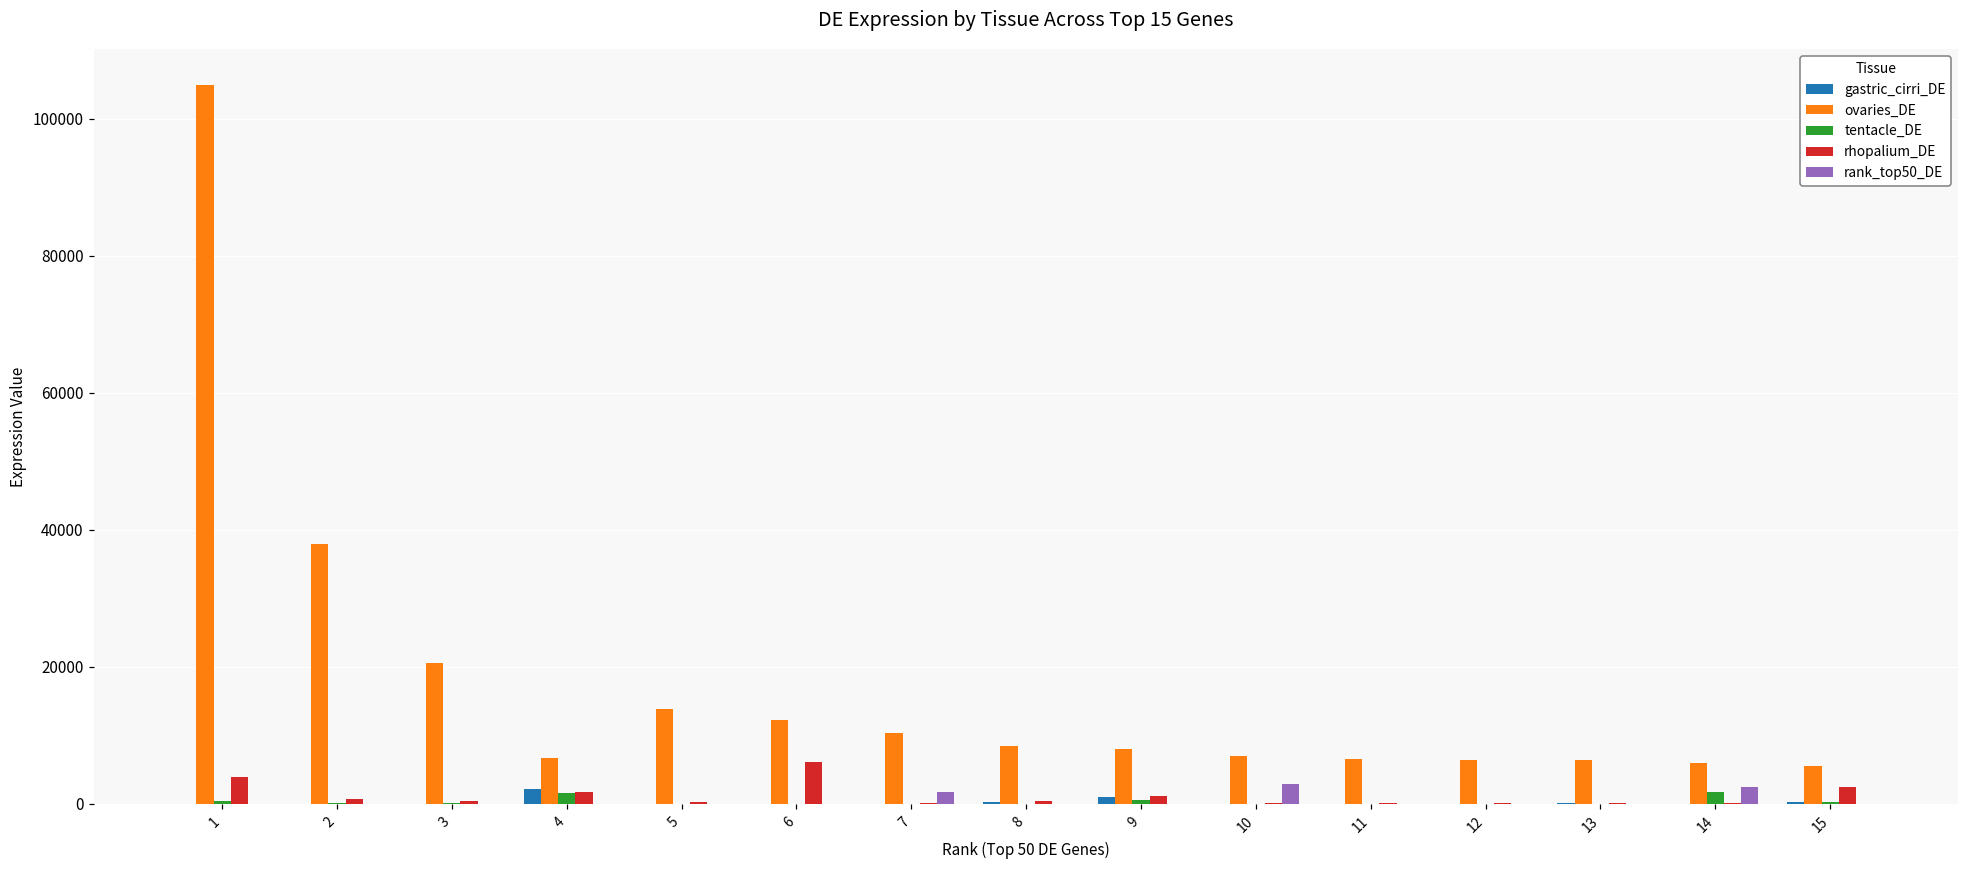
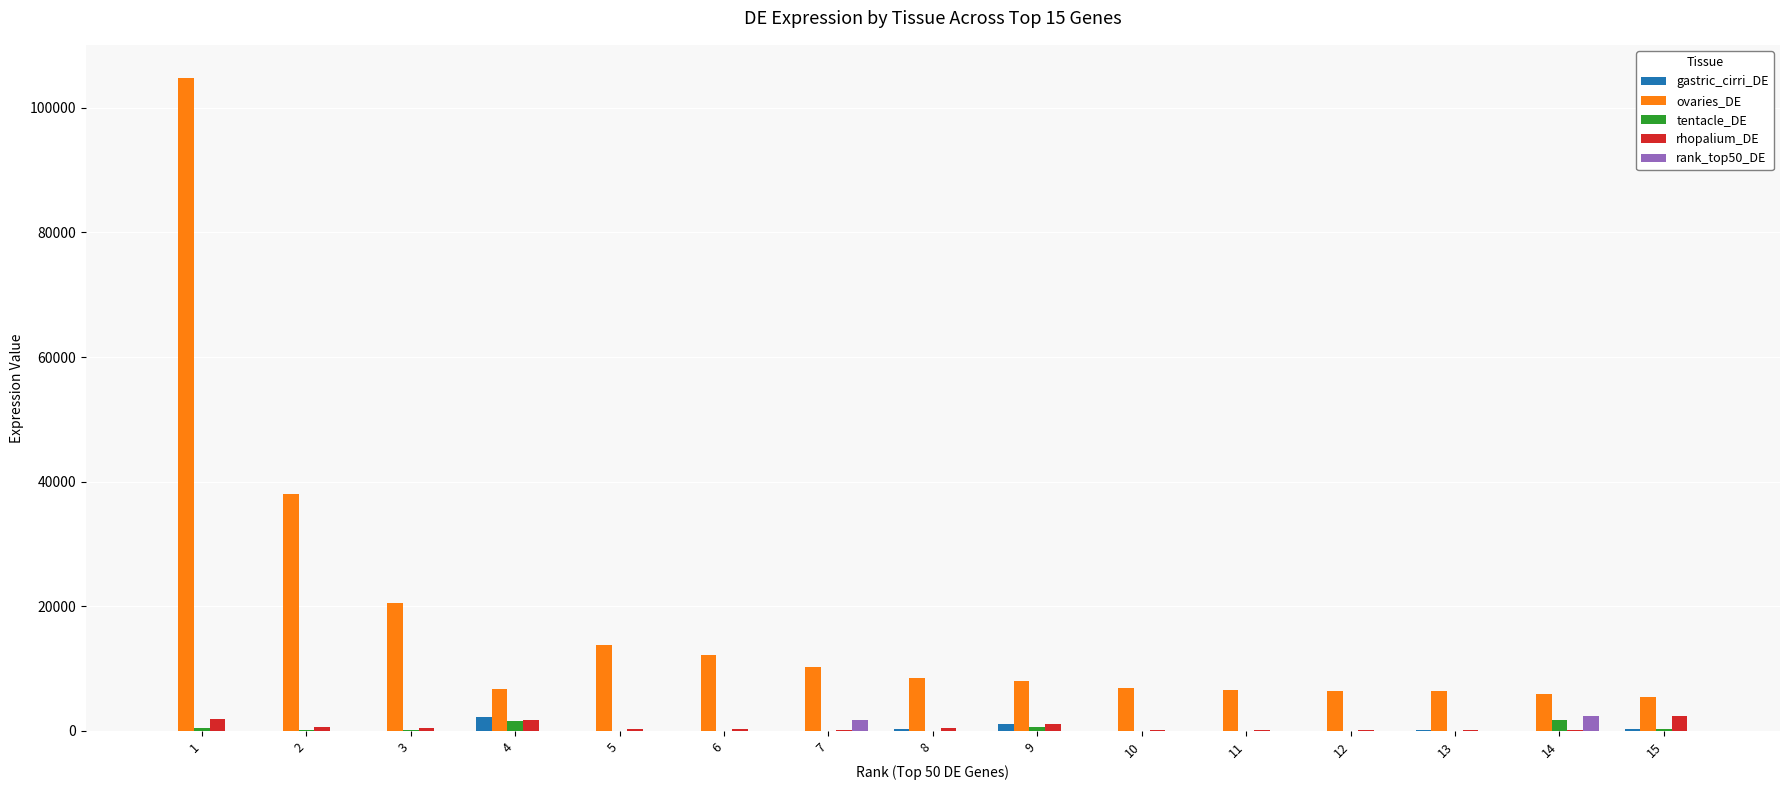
  {
    "gastric_cirri_DE": {
      "4": 2000,
      "9": 1000
    },
    "ovaries_DE": {
      "1": 105000,
      "2": 38000,
      "3": 21000,
      "4": 7000,
      "5": 14000,
      "6": 12000,
      "7": 10000,
      "8": 8000,
      "9": 8000,
      "10": 7000,
      "11": 7000,
      "12": 6000,
      "13": 6000,
      "14": 6000,
      "15": 6000
    },
    "tentacle_DE": {
      "1": 0,
      "4": 2000,
      "9": 1000,
      "14": 2000
    },
    "rhopalium_DE": {
-     "1": 4000,
+     "1": 2000,
      "2": 1000,
      "3": 0,
      "4": 2000,
-     "6": 6000,
+     "6": 0,
      "8": 0,
      "9": 1000,
      "15": 2000
    },
    "rank_top50_DE": {
      "7": 2000,
-     "10": 3000,
+     "10": 0,
      "14": 2000
    }
  }
